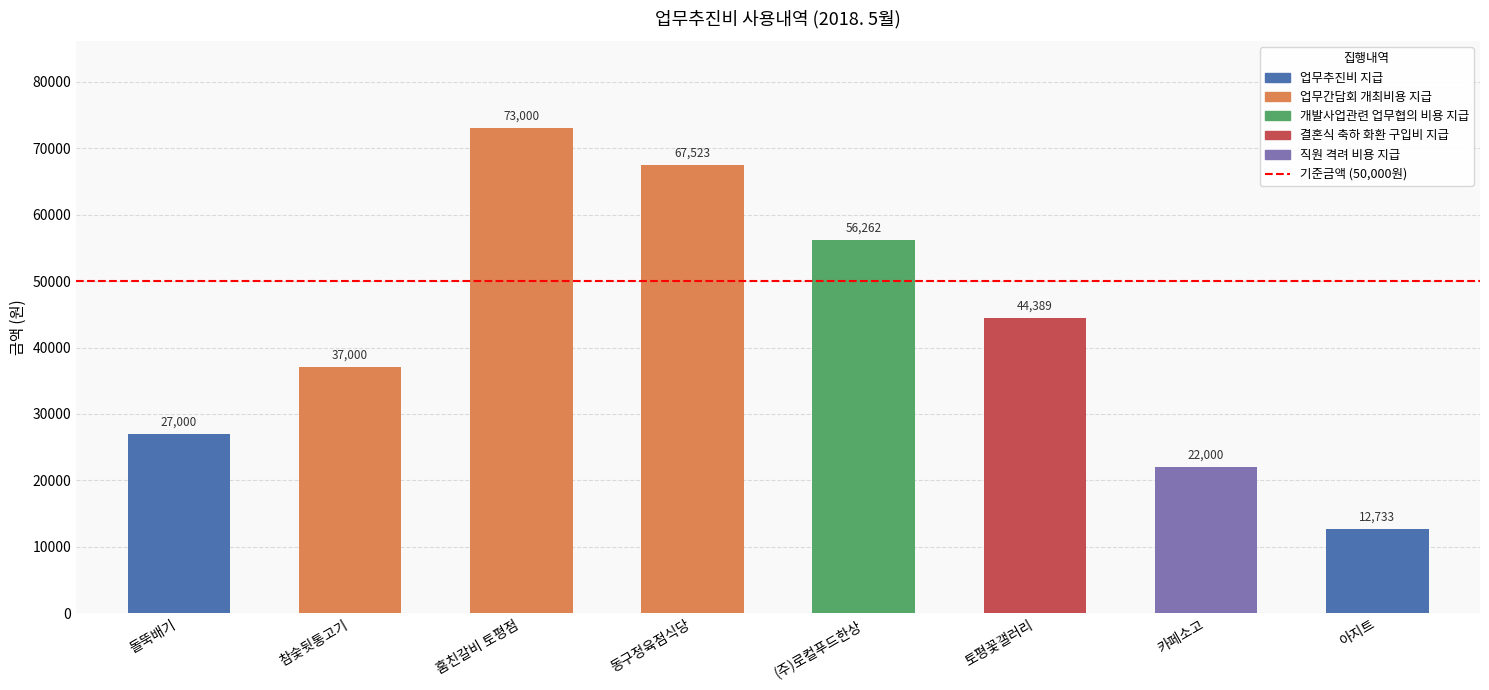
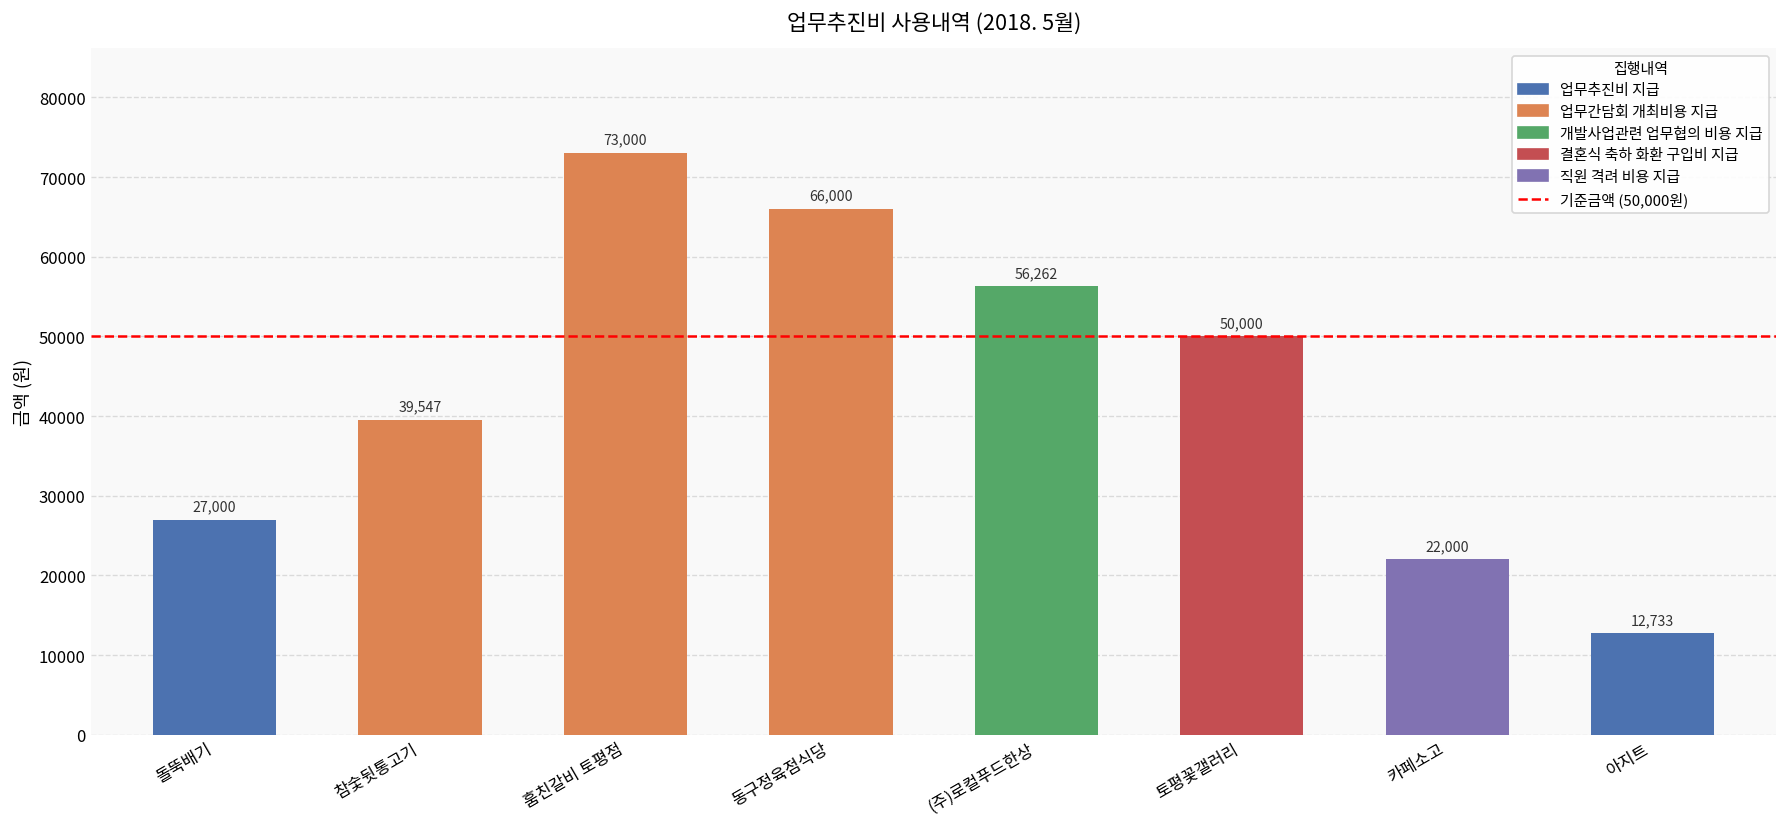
  {
    "돌뚝배기": "27,000",
-   "참숯뒷통고기": "37,000",
+   "참숯뒷통고기": "39,547",
    "훔친갈비 토평점": "73,000",
-   "동구정육점식당": "67,523",
+   "동구정육점식당": "66,000",
    "(주)로컬푸드한상": "56,262",
-   "토평꽃갤러리": "44,389",
+   "토평꽃갤러리": "50,000",
    "카페소고": "22,000",
    "아지트": "12,733"
  }
